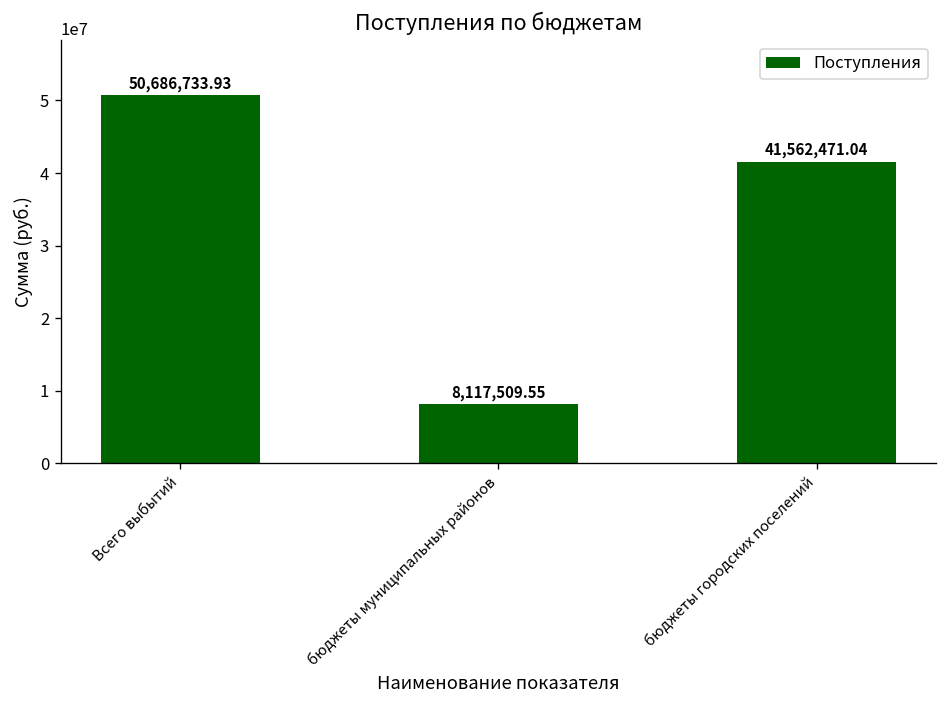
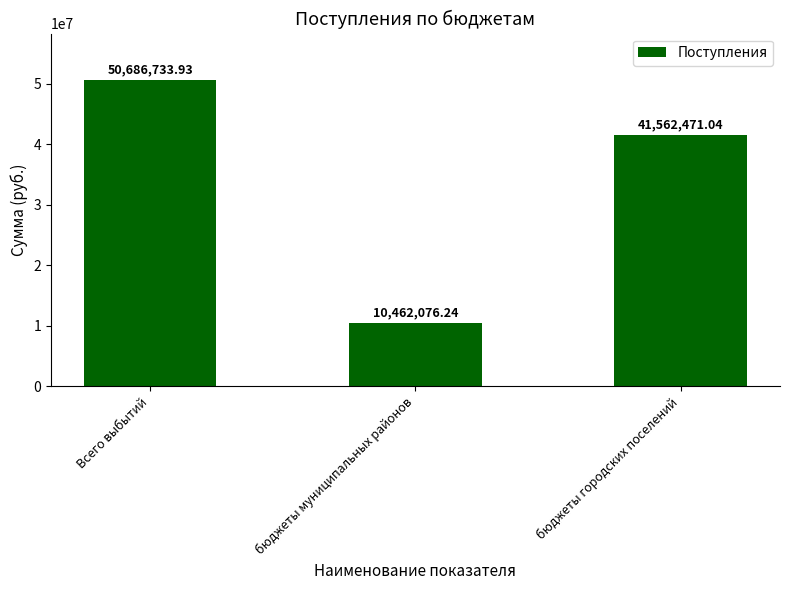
  {
    "Всего выбытий": "50,686,733.93",
-   "бюджеты муниципальных районов": "8,117,509.55",
+   "бюджеты муниципальных районов": "10,462,076.24",
    "бюджеты городских поселений": "41,562,471.04"
  }
